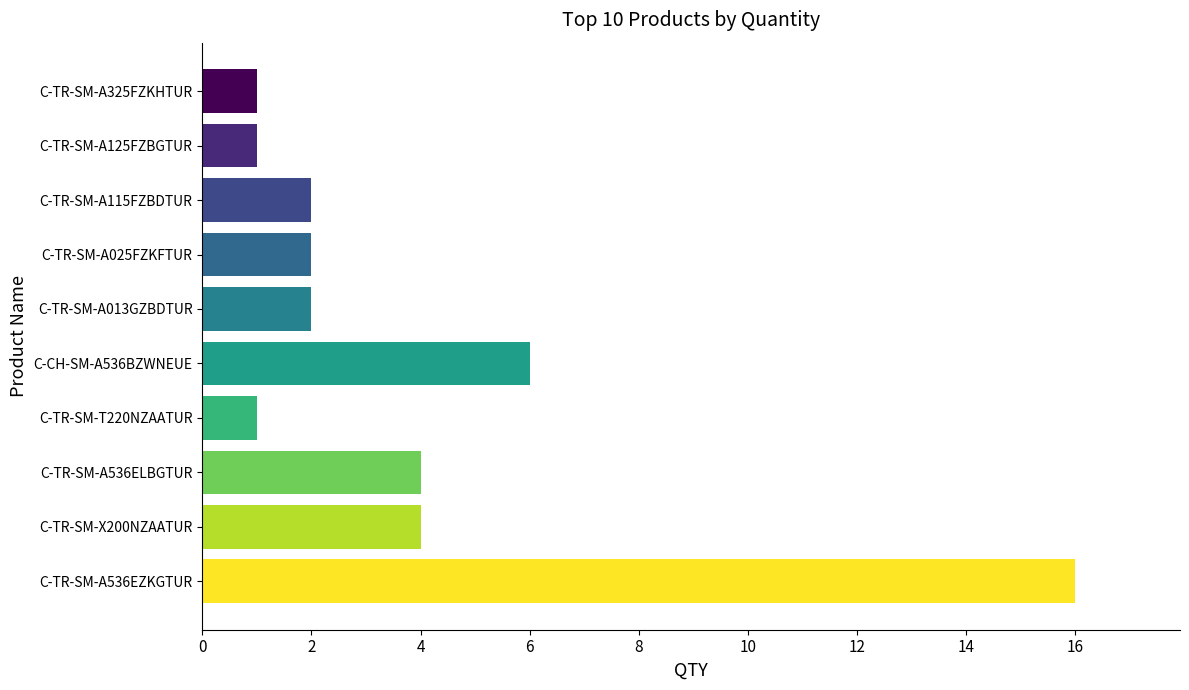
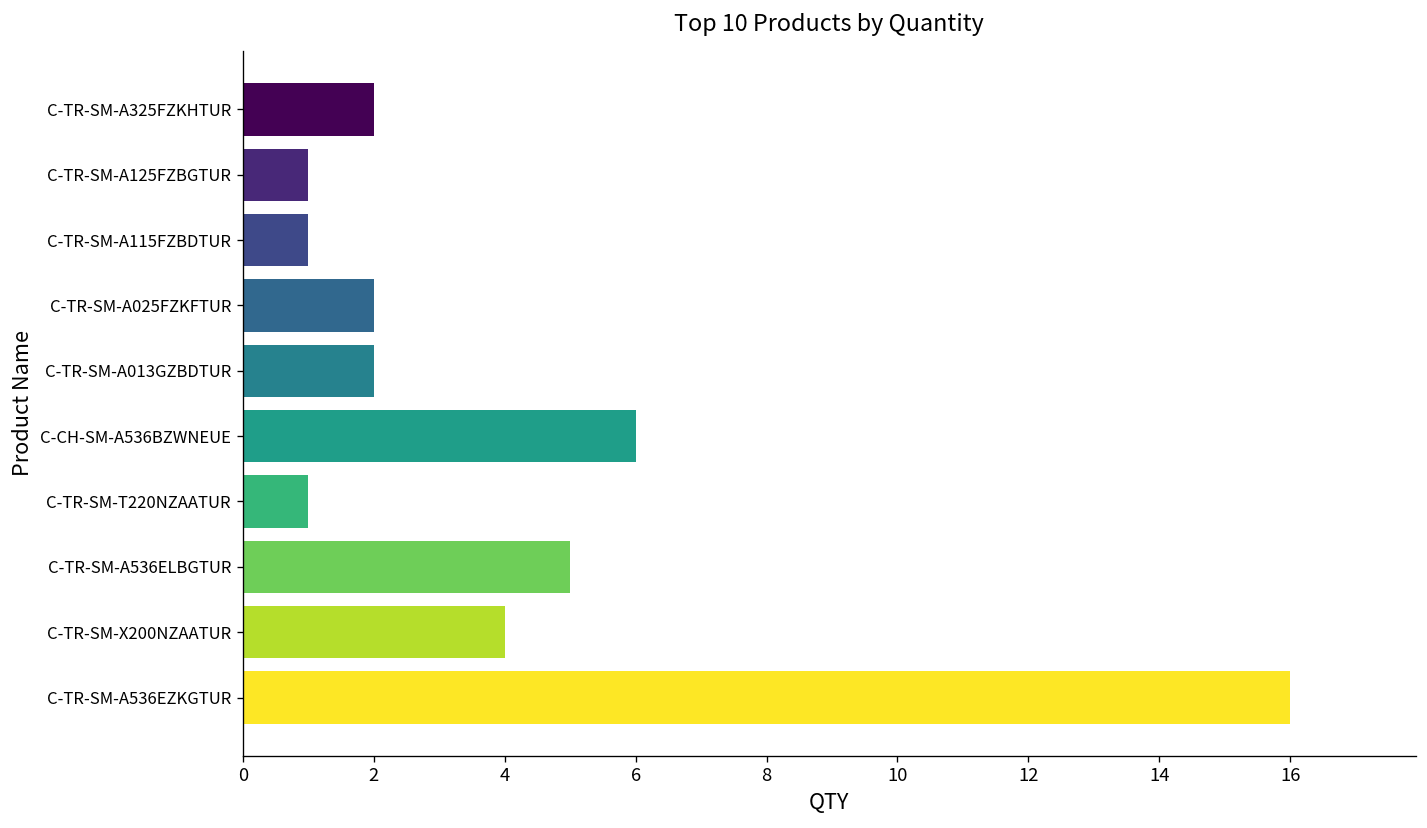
  {
-   "C-TR-SM-A325FZKHTUR": 1,
+   "C-TR-SM-A325FZKHTUR": 2,
    "C-TR-SM-A125FZBGTUR": 1,
-   "C-TR-SM-A115FZBDTUR": 2,
+   "C-TR-SM-A115FZBDTUR": 1,
    "C-TR-SM-A025FZKFTUR": 2,
    "C-TR-SM-A013GZBDTUR": 2,
    "C-CH-SM-A536BZWNEUE": 6,
    "C-TR-SM-T220NZAATUR": 1,
-   "C-TR-SM-A536ELBGTUR": 4,
+   "C-TR-SM-A536ELBGTUR": 5,
    "C-TR-SM-X200NZAATUR": 4,
    "C-TR-SM-A536EZKGTUR": 16
  }
